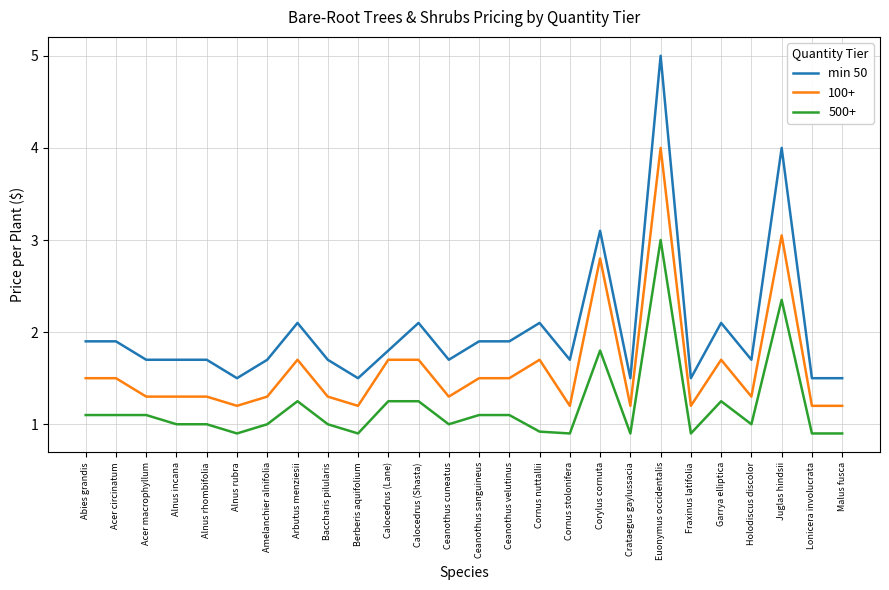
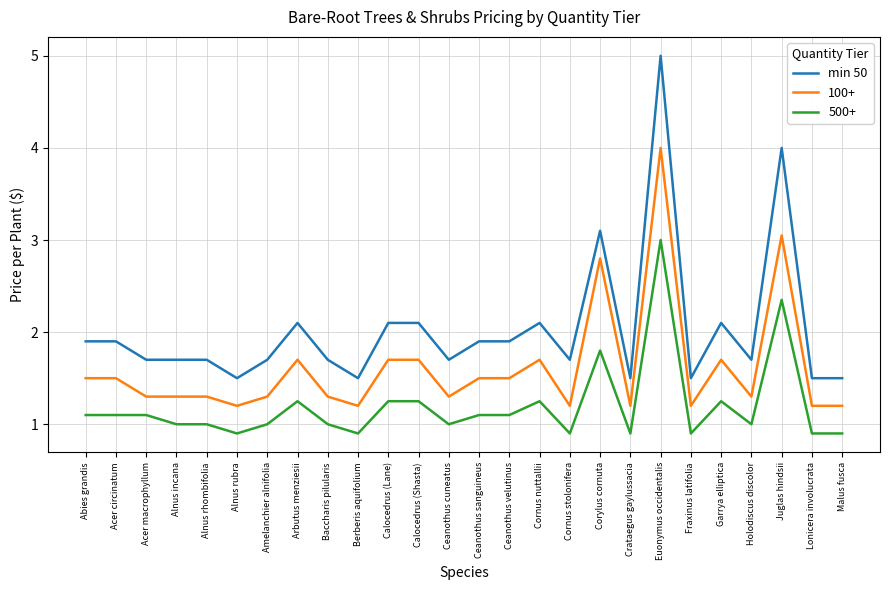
  {
    "min 50": {
      "Abies grandis": 1.9,
      "Acer circinatum": 1.9,
      "Acer macrophyllum": 1.7,
      "Alnus incana": 1.7,
      "Alnus rhombifolia": 1.7,
      "Alnus rubra": 1.5,
      "Amelanchier alnifolia": 1.7,
      "Arbutus menziesii": 2.1,
      "Baccharis pilularis": 1.7,
      "Berberis aquifolium": 1.5,
-     "Calocedrus (Lane)": 1.8,
+     "Calocedrus (Lane)": 2.1,
      "Calocedrus (Shasta)": 2.1,
      "Ceanothus cuneatus": 1.7,
      "Ceanothus sanguineus": 1.9,
      "Ceanothus velutinus": 1.9,
      "Cornus nuttallii": 2.1,
      "Cornus stolonifera": 1.7,
      "Corylus cornuta": 3.1,
      "Crataegus gaylussacia": 1.5,
      "Euonymus occidentalis": 5.0,
      "Fraxinus latifolia": 1.5,
      "Garrya elliptica": 2.1,
      "Holodiscus discolor": 1.7,
      "Juglas hindsii": 4.0,
      "Lonicera involucrata": 1.5,
      "Malus fusca": 1.5
    },
    "100+": {
      "Abies grandis": 1.5,
      "Acer circinatum": 1.5,
      "Acer macrophyllum": 1.3,
      "Alnus incana": 1.3,
      "Alnus rhombifolia": 1.3,
      "Alnus rubra": 1.2,
      "Amelanchier alnifolia": 1.3,
      "Arbutus menziesii": 1.7,
      "Baccharis pilularis": 1.3,
      "Berberis aquifolium": 1.2,
      "Calocedrus (Lane)": 1.7,
      "Calocedrus (Shasta)": 1.7,
      "Ceanothus cuneatus": 1.3,
      "Ceanothus sanguineus": 1.5,
      "Ceanothus velutinus": 1.5,
      "Cornus nuttallii": 1.7,
      "Cornus stolonifera": 1.2,
      "Corylus cornuta": 2.8,
      "Crataegus gaylussacia": 1.2,
      "Euonymus occidentalis": 4.0,
      "Fraxinus latifolia": 1.2,
      "Garrya elliptica": 1.7,
      "Holodiscus discolor": 1.3,
      "Juglas hindsii": 3.1,
      "Lonicera involucrata": 1.2,
      "Malus fusca": 1.2
    },
    "500+": {
      "Abies grandis": 1.1,
      "Acer circinatum": 1.1,
      "Acer macrophyllum": 1.1,
      "Alnus incana": 1.0,
      "Alnus rhombifolia": 1.0,
      "Alnus rubra": 0.9,
      "Amelanchier alnifolia": 1.0,
      "Arbutus menziesii": 1.3,
      "Baccharis pilularis": 1.0,
      "Berberis aquifolium": 0.9,
      "Calocedrus (Lane)": 1.3,
      "Calocedrus (Shasta)": 1.3,
      "Ceanothus cuneatus": 1.0,
      "Ceanothus sanguineus": 1.1,
      "Ceanothus velutinus": 1.1,
-     "Cornus nuttallii": 0.9,
+     "Cornus nuttallii": 1.3,
      "Cornus stolonifera": 0.9,
      "Corylus cornuta": 1.8,
      "Crataegus gaylussacia": 0.9,
      "Euonymus occidentalis": 3.0,
      "Fraxinus latifolia": 0.9,
      "Garrya elliptica": 1.3,
      "Holodiscus discolor": 1.0,
      "Juglas hindsii": 2.4,
      "Lonicera involucrata": 0.9,
      "Malus fusca": 0.9
    }
  }
